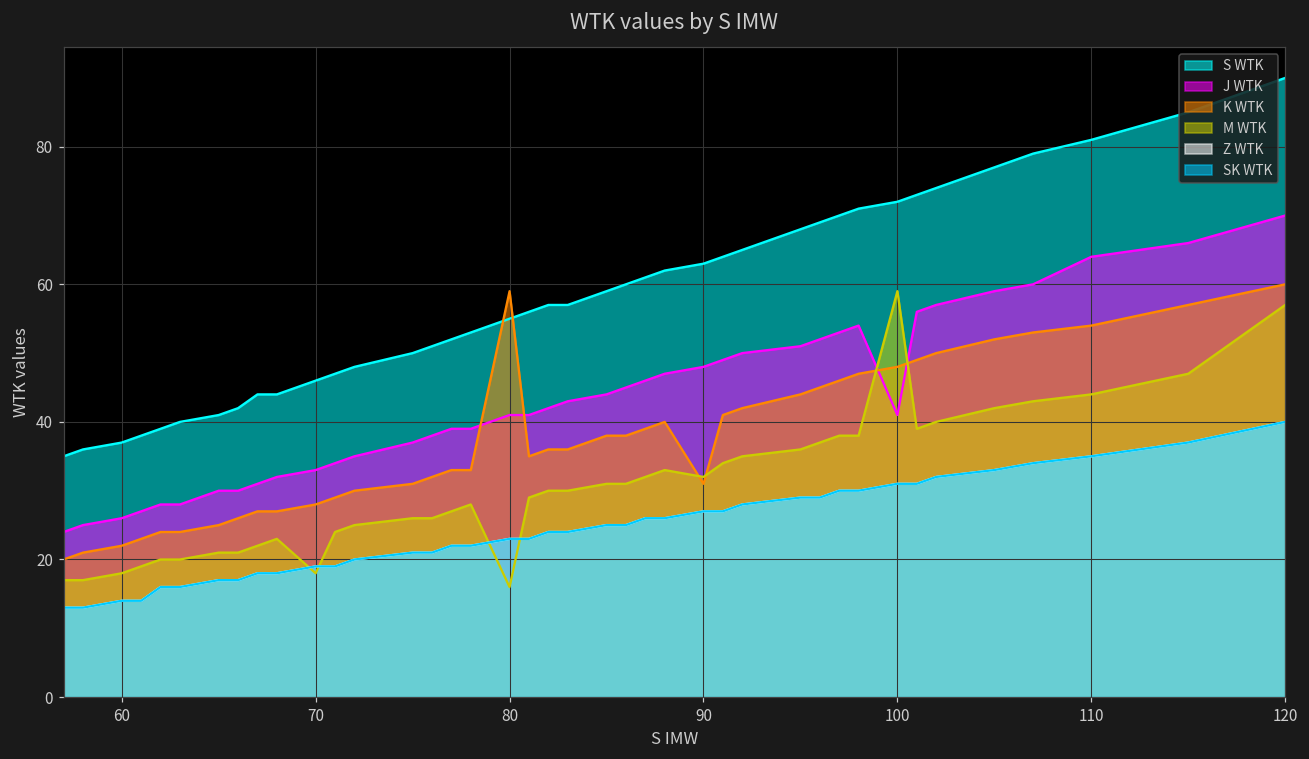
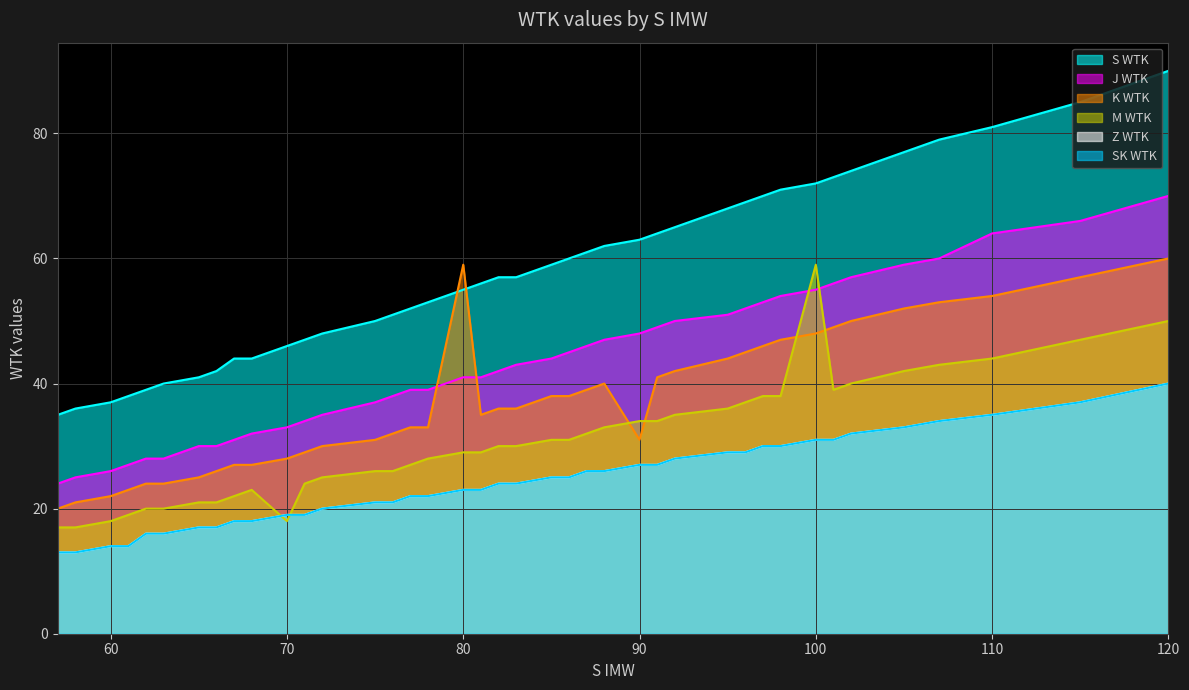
  {
    "J WTK": {
      "60": 26,
      "70": 33,
      "80": 41,
      "90": 48,
-     "100": 41,
+     "100": 55,
      "110": 64,
      "120": 70
    },
    "K WTK": {
      "60": 22,
      "70": 28,
      "80": 59,
      "90": 31,
      "100": 48,
      "110": 54,
      "120": 60
    },
    "M WTK": {
      "60": 18,
      "70": 18,
-     "80": 16,
-     "90": 32,
+     "80": 29,
+     "90": 34,
      "100": 59,
      "110": 44,
-     "120": 57
+     "120": 50
    }
  }
